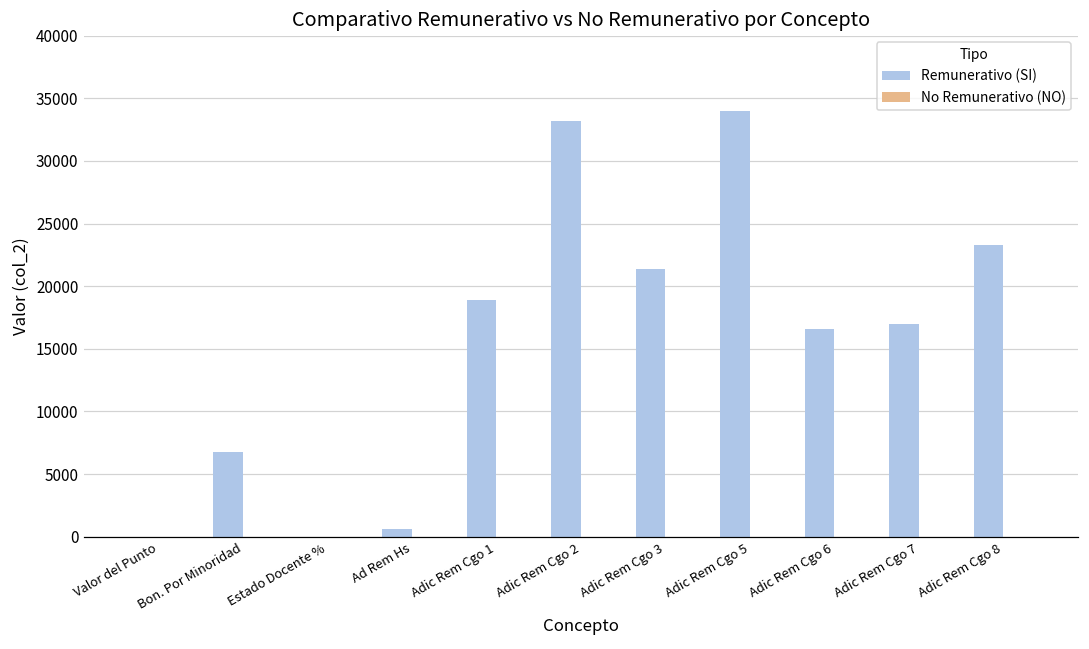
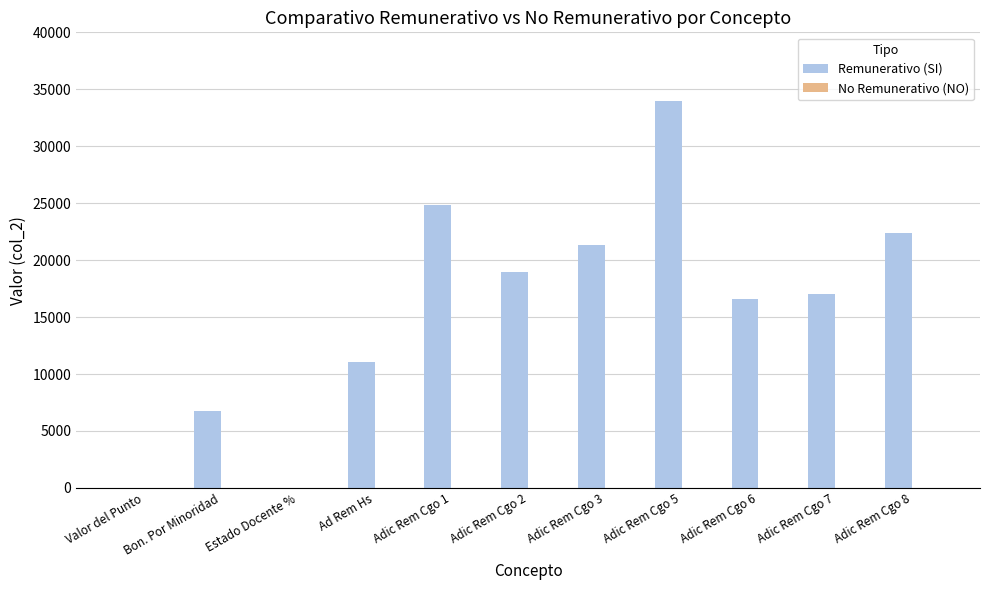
  {
    "Remunerativo (SI)": {
      "Bon. Por Minoridad": 6800,
-     "Ad Rem Hs": 600,
-     "Adic Rem Cgo 1": 18900,
-     "Adic Rem Cgo 2": 33200,
+     "Ad Rem Hs": 11000,
+     "Adic Rem Cgo 1": 24900,
+     "Adic Rem Cgo 2": 19000,
      "Adic Rem Cgo 3": 21300,
      "Adic Rem Cgo 5": 34000,
      "Adic Rem Cgo 6": 16600,
      "Adic Rem Cgo 7": 17000,
-     "Adic Rem Cgo 8": 23300
+     "Adic Rem Cgo 8": 22400
    },
    "No Remunerativo (NO)": {
      "Valor del Punto": 0,
      "Bon. Por Minoridad": 0,
      "Estado Docente %": 0,
      "Ad Rem Hs": 0,
      "Adic Rem Cgo 1": 0,
      "Adic Rem Cgo 2": 0,
      "Adic Rem Cgo 3": 0,
      "Adic Rem Cgo 5": 0,
      "Adic Rem Cgo 6": 0,
      "Adic Rem Cgo 7": 0,
      "Adic Rem Cgo 8": 0
    }
  }
